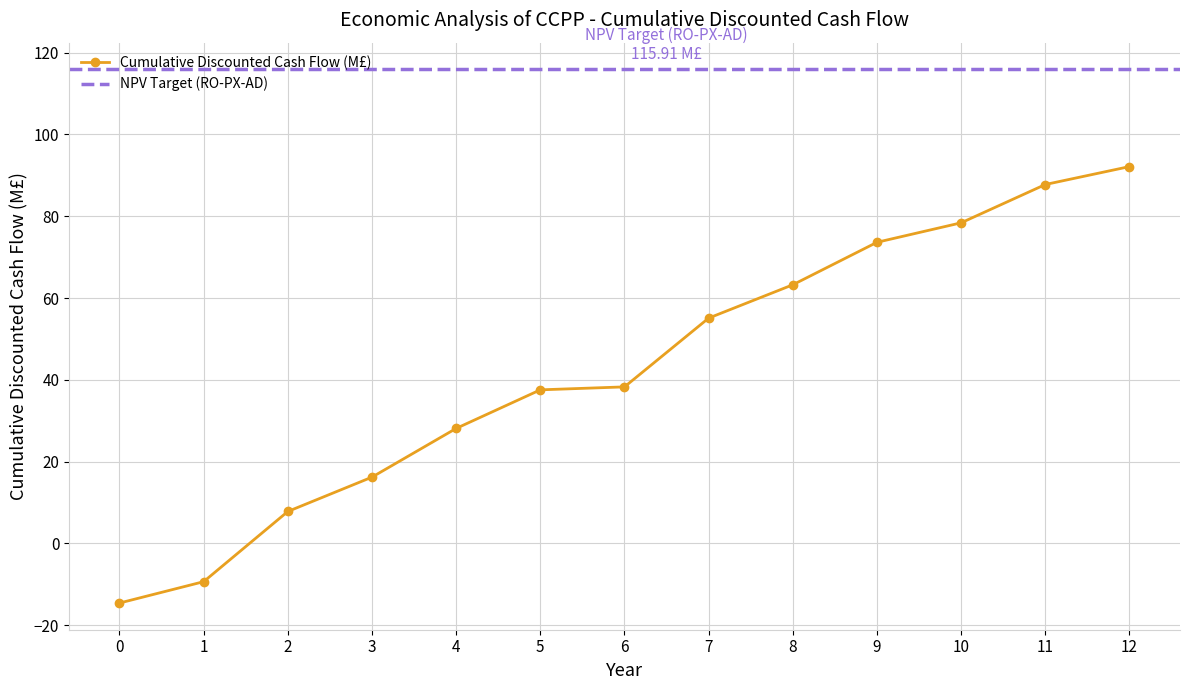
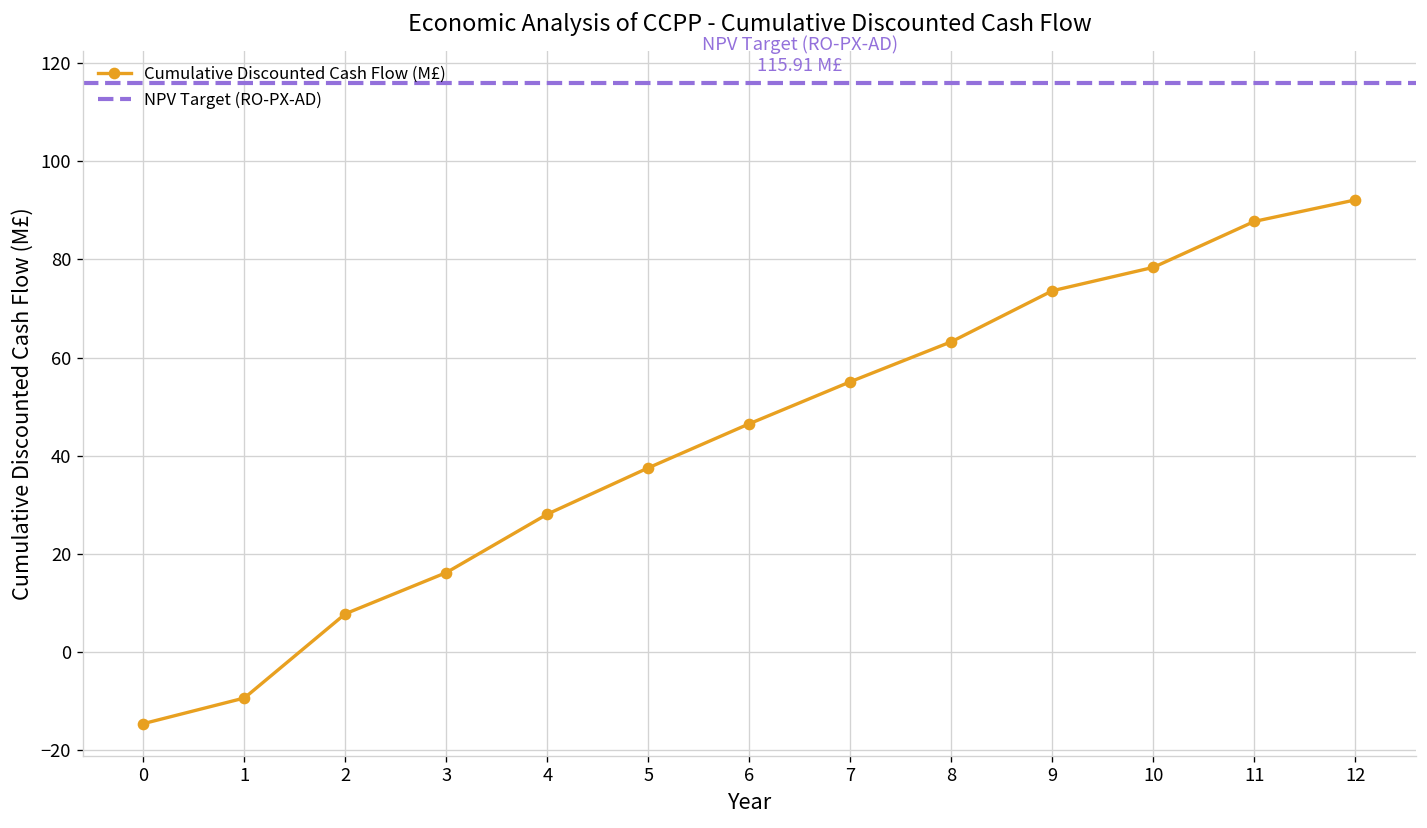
  {
    "0": -15,
    "1": -9,
    "2": 8,
    "3": 16,
    "4": 28,
    "5": 38,
-   "6": 38,
+   "6": 47,
    "7": 55,
    "8": 63,
    "9": 74,
    "10": 78,
    "11": 88,
    "12": 92
  }
